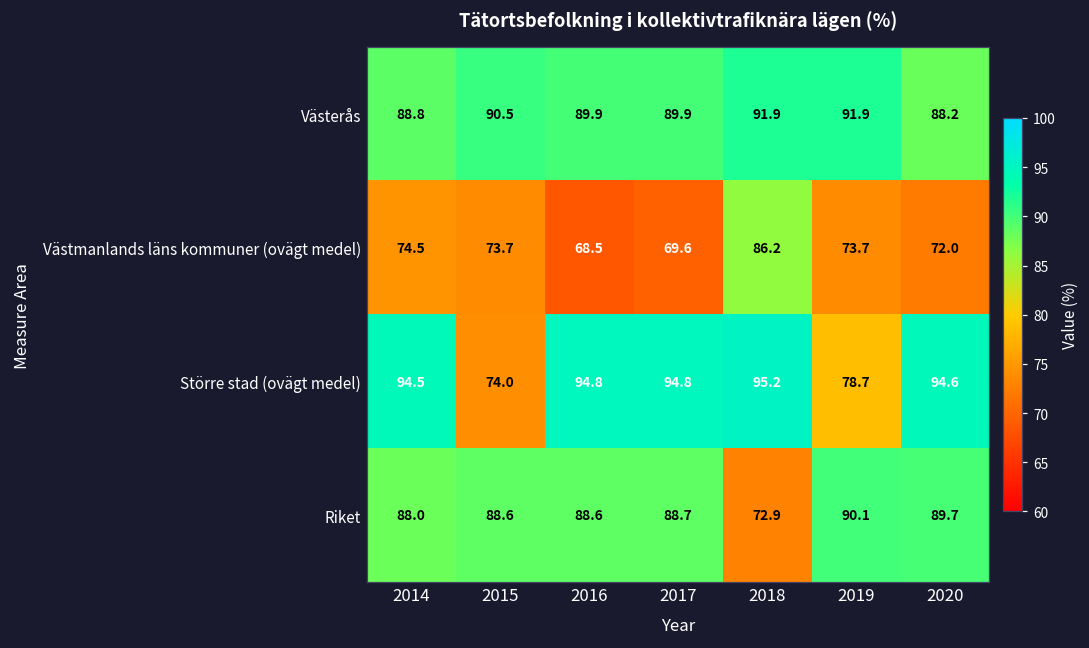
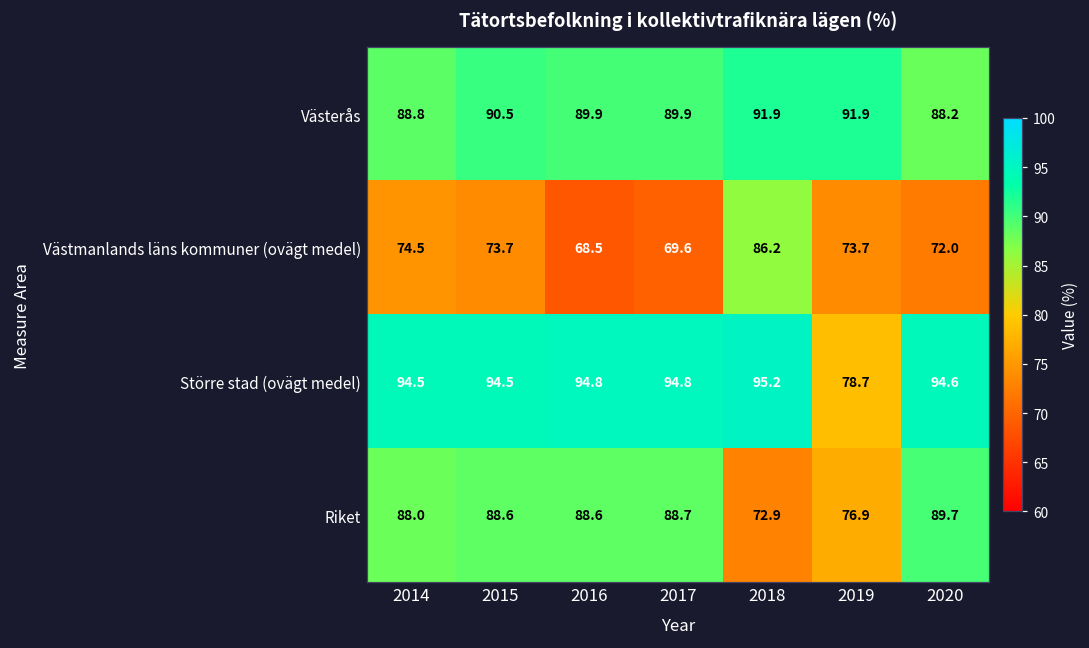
  {
    "Västerås": {
      "2014": 88.8,
      "2015": 90.5,
      "2016": 89.9,
      "2017": 89.9,
      "2018": 91.9,
      "2019": 91.9,
      "2020": 88.2
    },
    "Västmanlands läns kommuner (ovägt medel)": {
      "2014": 74.5,
      "2015": 73.7,
      "2016": 68.5,
      "2017": 69.6,
      "2018": 86.2,
      "2019": 73.7,
      "2020": 72.0
    },
    "Större stad (ovägt medel)": {
      "2014": 94.5,
-     "2015": 74.0,
+     "2015": 94.5,
      "2016": 94.8,
      "2017": 94.8,
      "2018": 95.2,
      "2019": 78.7,
      "2020": 94.6
    },
    "Riket": {
      "2014": 88.0,
      "2015": 88.6,
      "2016": 88.6,
      "2017": 88.7,
      "2018": 72.9,
-     "2019": 90.1,
+     "2019": 76.9,
      "2020": 89.7
    }
  }
